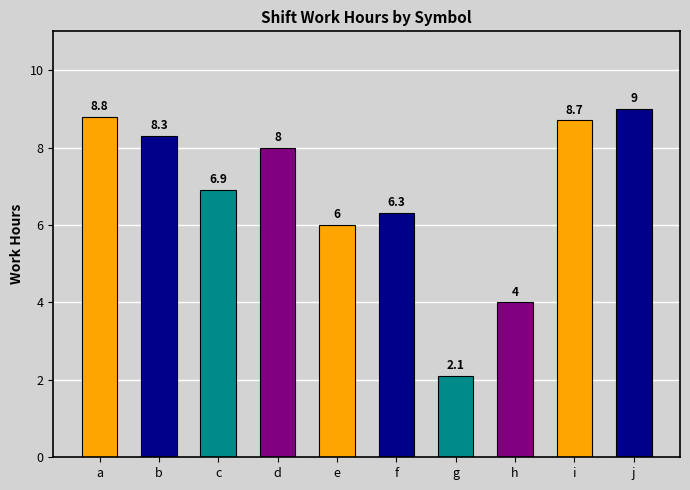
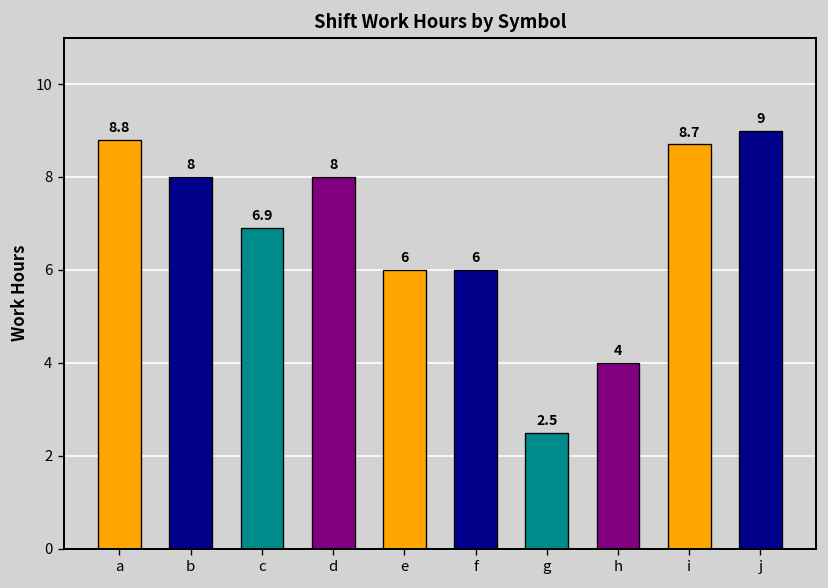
  {
    "a": 8.8,
-   "b": 8.3,
+   "b": 8,
    "c": 6.9,
    "d": 8,
    "e": 6,
-   "f": 6.3,
-   "g": 2.1,
+   "f": 6,
+   "g": 2.5,
    "h": 4,
    "i": 8.7,
    "j": 9
  }
